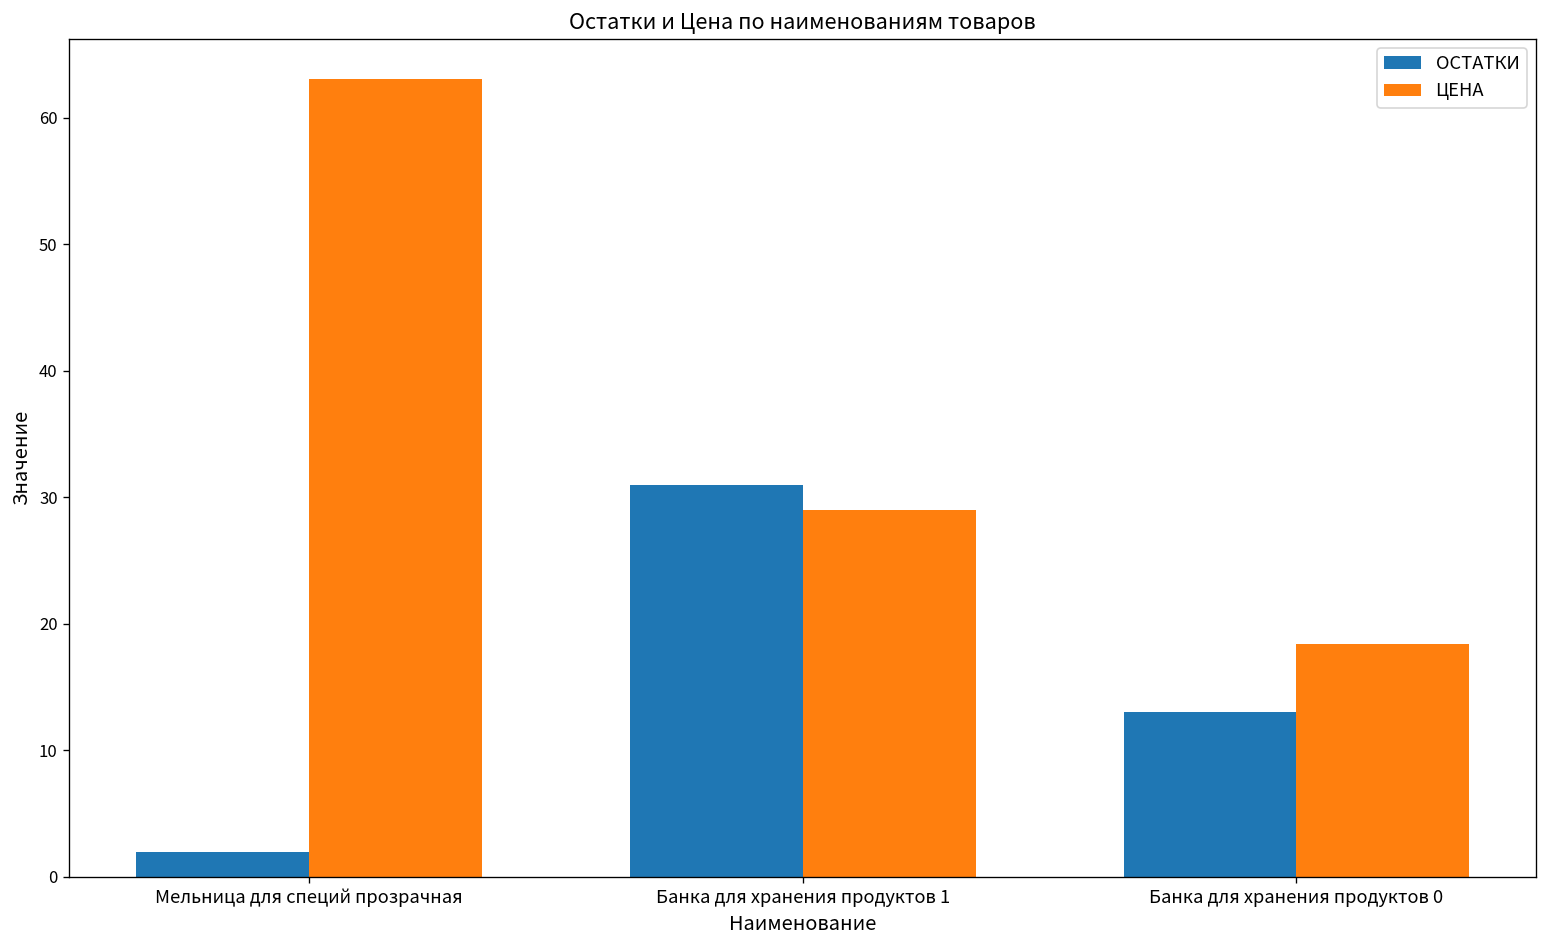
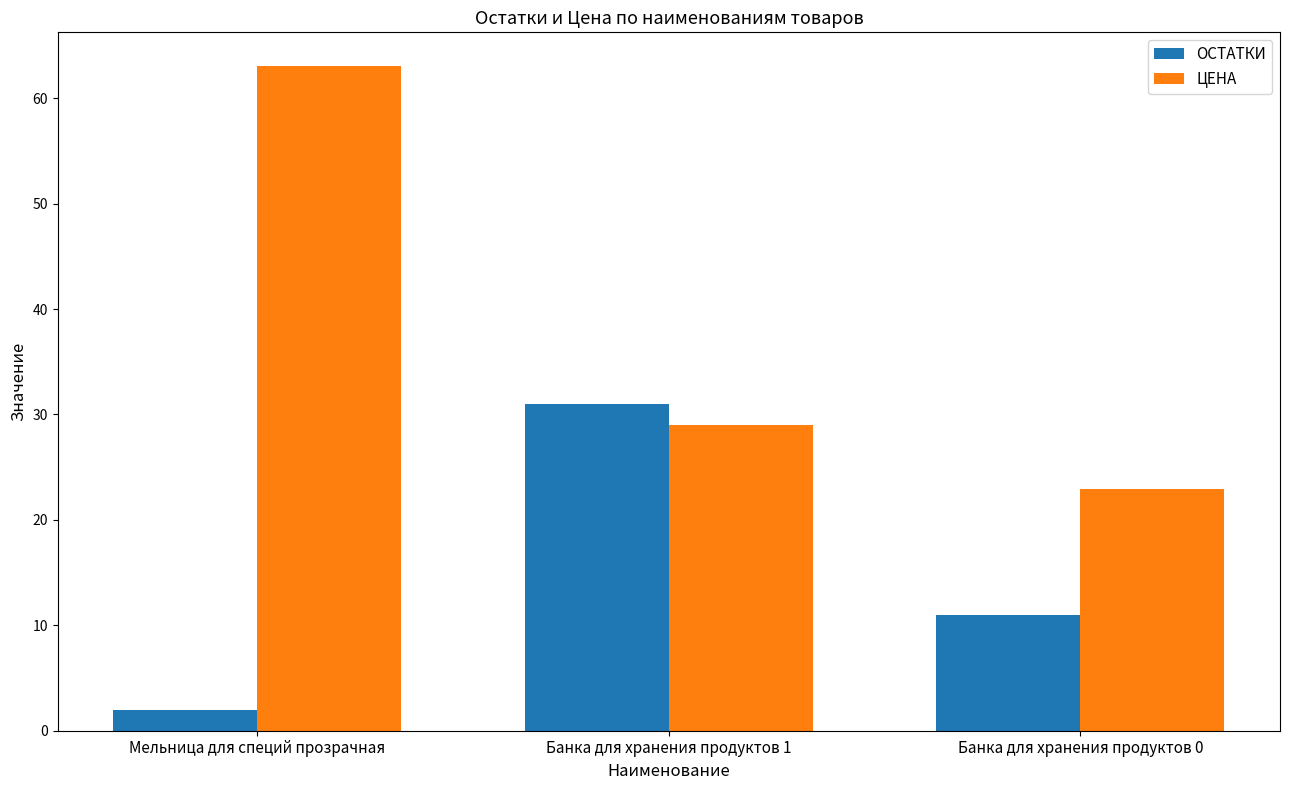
  {
    "ОСТАТКИ": {
      "Мельница для специй прозрачная": 2,
      "Банка для хранения продуктов 1": 31,
-     "Банка для хранения продуктов 0": 13
+     "Банка для хранения продуктов 0": 11
    },
    "ЦЕНА": {
      "Мельница для специй прозрачная": 63.1,
      "Банка для хранения продуктов 1": 29.0,
-     "Банка для хранения продуктов 0": 18.4
+     "Банка для хранения продуктов 0": 22.9
    }
  }
